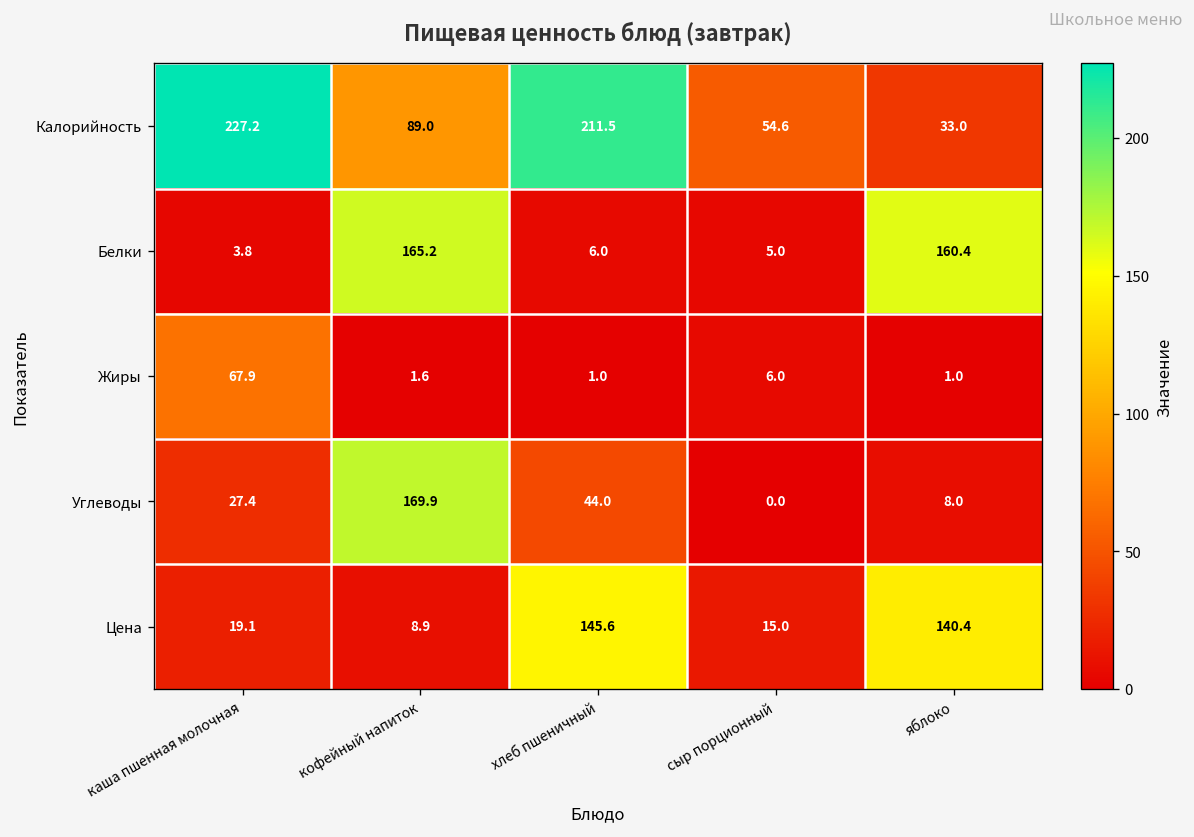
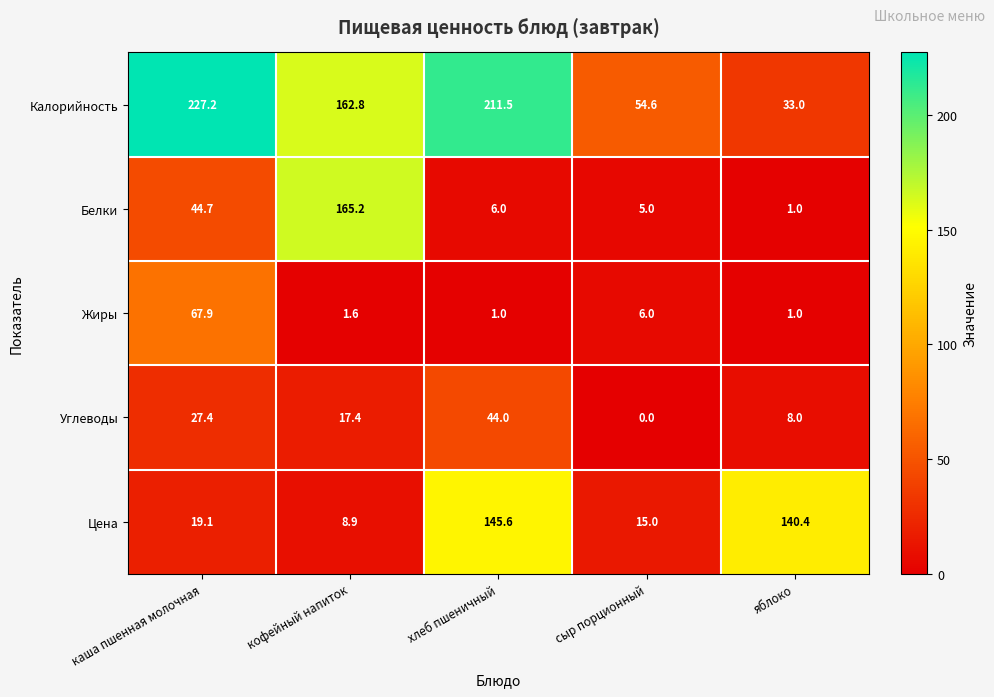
  {
    "Калорийность": {
      "каша пшенная молочная": 227.2,
-     "кофейный напиток": 89.0,
+     "кофейный напиток": 162.8,
      "хлеб пшеничный": 211.5,
      "сыр порционный": 54.6,
      "яблоко": 33.0
    },
    "Белки": {
-     "каша пшенная молочная": 3.8,
+     "каша пшенная молочная": 44.7,
      "кофейный напиток": 165.2,
      "хлеб пшеничный": 6.0,
      "сыр порционный": 5.0,
-     "яблоко": 160.4
+     "яблоко": 1.0
    },
    "Жиры": {
      "каша пшенная молочная": 67.9,
      "кофейный напиток": 1.6,
      "хлеб пшеничный": 1.0,
      "сыр порционный": 6.0,
      "яблоко": 1.0
    },
    "Углеводы": {
      "каша пшенная молочная": 27.4,
-     "кофейный напиток": 169.9,
+     "кофейный напиток": 17.4,
      "хлеб пшеничный": 44.0,
      "сыр порционный": 0.0,
      "яблоко": 8.0
    },
    "Цена": {
      "каша пшенная молочная": 19.1,
      "кофейный напиток": 8.9,
      "хлеб пшеничный": 145.6,
      "сыр порционный": 15.0,
      "яблоко": 140.4
    }
  }
